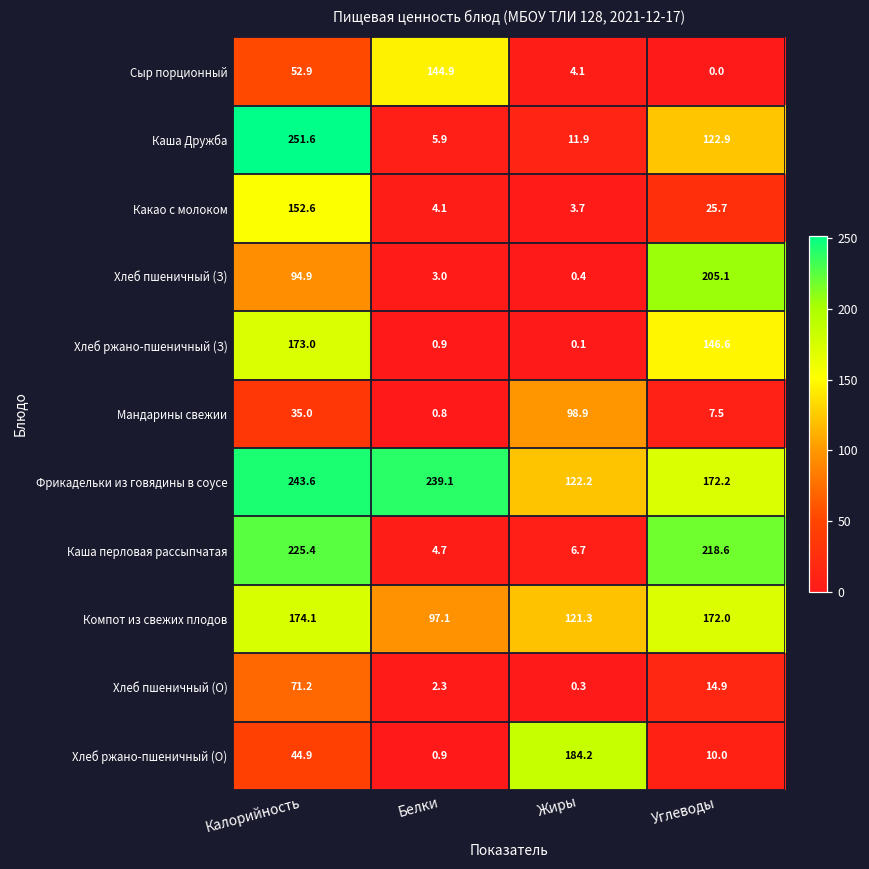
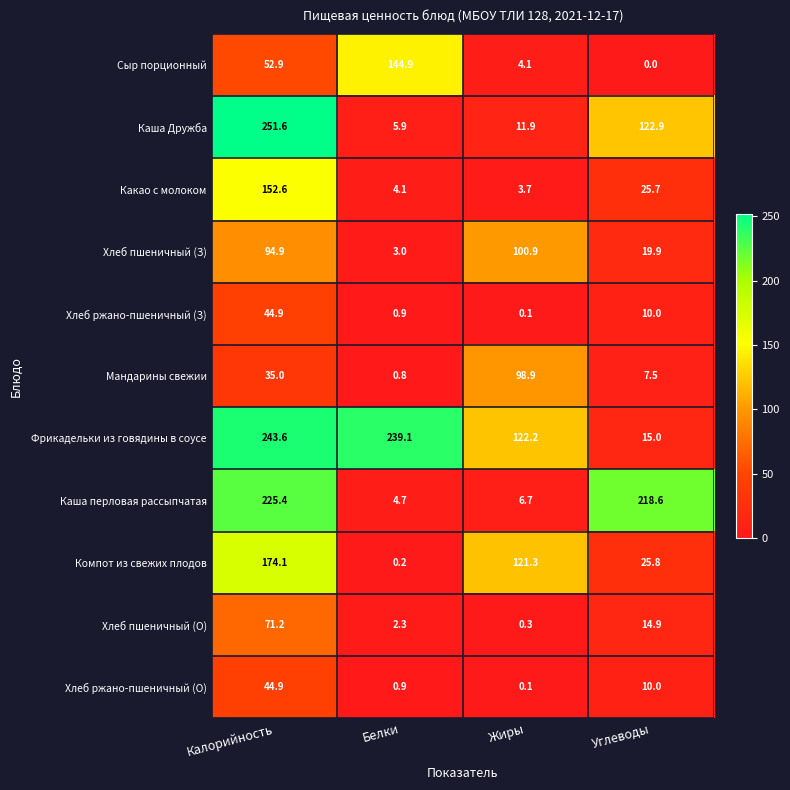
  {
    "Сыр порционный": {
      "Калорийность": 52.9,
      "Белки": 144.9,
      "Жиры": 4.1,
      "Углеводы": 0.0
    },
    "Каша Дружба": {
      "Калорийность": 251.6,
      "Белки": 5.9,
      "Жиры": 11.9,
      "Углеводы": 122.9
    },
    "Какао с молоком": {
      "Калорийность": 152.6,
      "Белки": 4.1,
      "Жиры": 3.7,
      "Углеводы": 25.7
    },
    "Хлеб пшеничный (З)": {
      "Калорийность": 94.9,
      "Белки": 3.0,
-     "Жиры": 0.4,
-     "Углеводы": 205.1
+     "Жиры": 100.9,
+     "Углеводы": 19.9
    },
    "Хлеб ржано-пшеничный (З)": {
-     "Калорийность": 173.0,
+     "Калорийность": 44.9,
      "Белки": 0.9,
      "Жиры": 0.1,
-     "Углеводы": 146.6
+     "Углеводы": 10.0
    },
    "Мандарины свежии": {
      "Калорийность": 35.0,
      "Белки": 0.8,
      "Жиры": 98.9,
      "Углеводы": 7.5
    },
    "Фрикадельки из говядины в соусе": {
      "Калорийность": 243.6,
      "Белки": 239.1,
      "Жиры": 122.2,
-     "Углеводы": 172.2
+     "Углеводы": 15.0
    },
    "Каша перловая рассыпчатая": {
      "Калорийность": 225.4,
      "Белки": 4.7,
      "Жиры": 6.7,
      "Углеводы": 218.6
    },
    "Компот из свежих плодов": {
      "Калорийность": 174.1,
-     "Белки": 97.1,
+     "Белки": 0.2,
      "Жиры": 121.3,
-     "Углеводы": 172.0
+     "Углеводы": 25.8
    },
    "Хлеб пшеничный (О)": {
      "Калорийность": 71.2,
      "Белки": 2.3,
      "Жиры": 0.3,
      "Углеводы": 14.9
    },
    "Хлеб ржано-пшеничный (О)": {
      "Калорийность": 44.9,
      "Белки": 0.9,
-     "Жиры": 184.2,
+     "Жиры": 0.1,
      "Углеводы": 10.0
    }
  }
